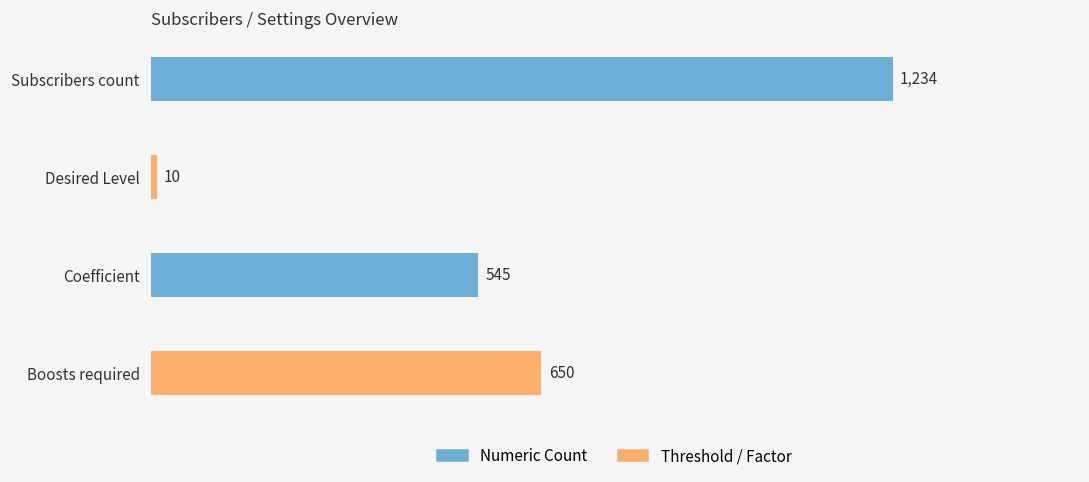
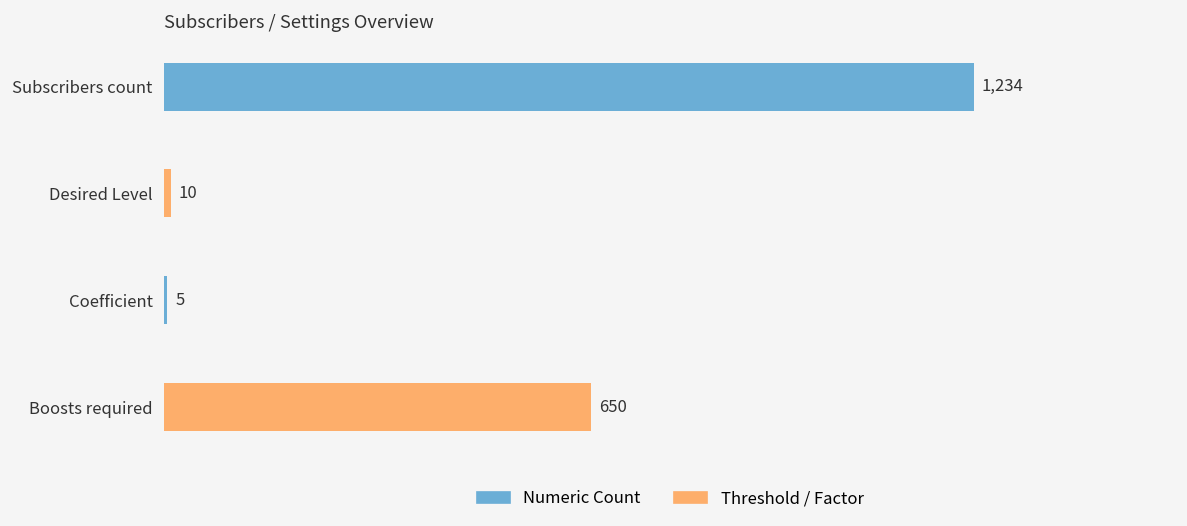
  {
    "Subscribers count": "1,234",
    "Desired Level": "10",
-   "Coefficient": "545",
+   "Coefficient": "5",
    "Boosts required": "650"
  }
